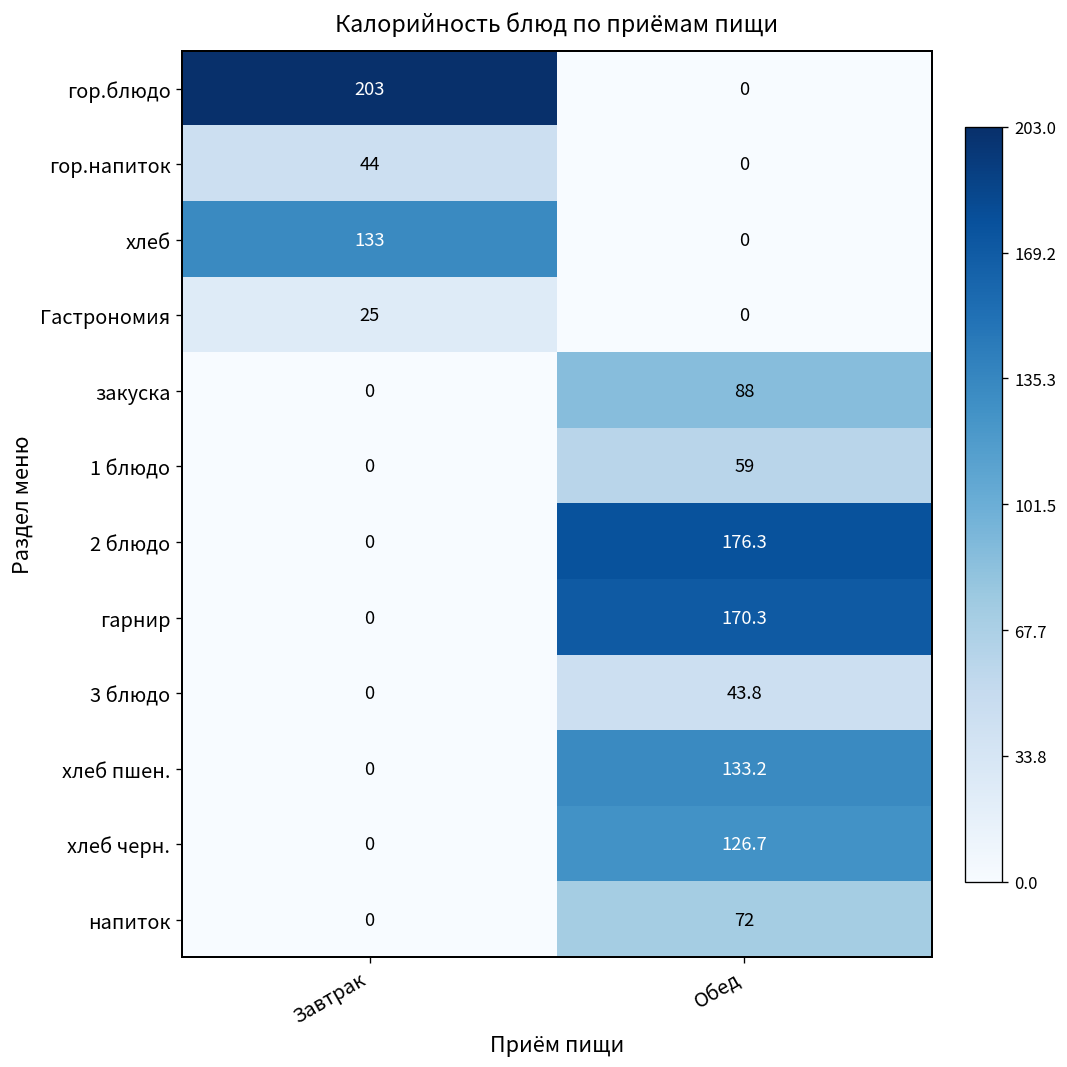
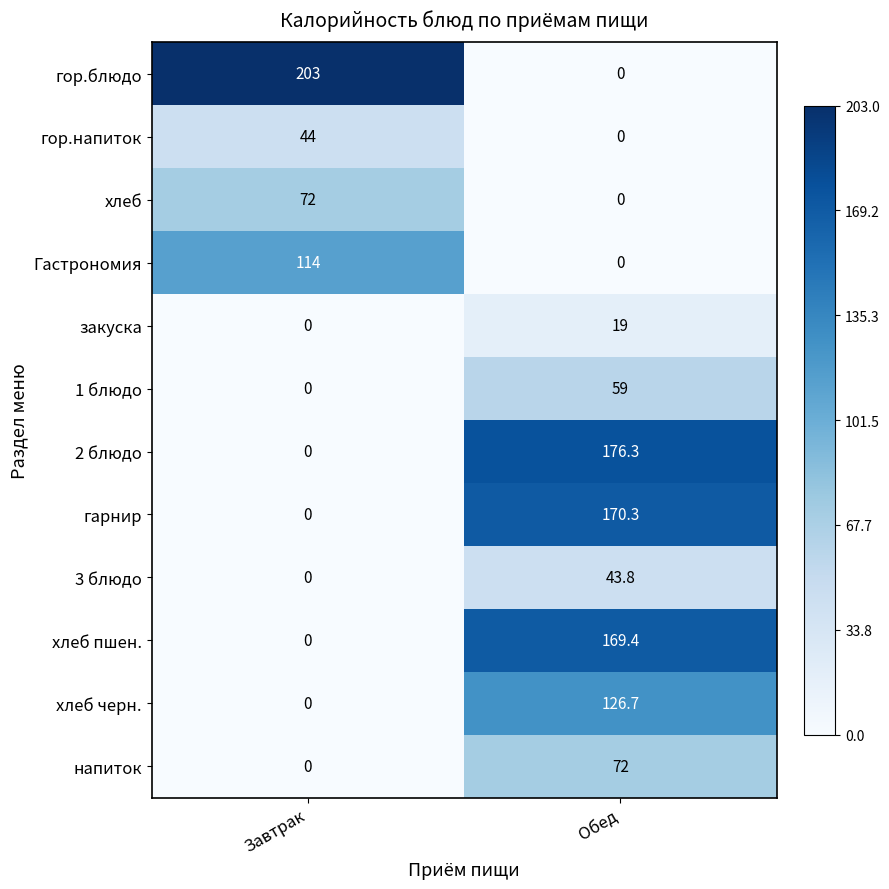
  {
    "гор.блюдо": {
      "Завтрак": 203,
      "Обед": 0
    },
    "гор.напиток": {
      "Завтрак": 44,
      "Обед": 0
    },
    "хлеб": {
-     "Завтрак": 133,
+     "Завтрак": 72,
      "Обед": 0
    },
    "Гастрономия": {
-     "Завтрак": 25,
+     "Завтрак": 114,
      "Обед": 0
    },
    "закуска": {
      "Завтрак": 0,
-     "Обед": 88
+     "Обед": 19
    },
    "1 блюдо": {
      "Завтрак": 0,
      "Обед": 59
    },
    "2 блюдо": {
      "Завтрак": 0,
      "Обед": 176.3
    },
    "гарнир": {
      "Завтрак": 0,
      "Обед": 170.3
    },
    "3 блюдо": {
      "Завтрак": 0,
      "Обед": 43.8
    },
    "хлеб пшен.": {
      "Завтрак": 0,
-     "Обед": 133.2
+     "Обед": 169.4
    },
    "хлеб черн.": {
      "Завтрак": 0,
      "Обед": 126.7
    },
    "напиток": {
      "Завтрак": 0,
      "Обед": 72
    }
  }
